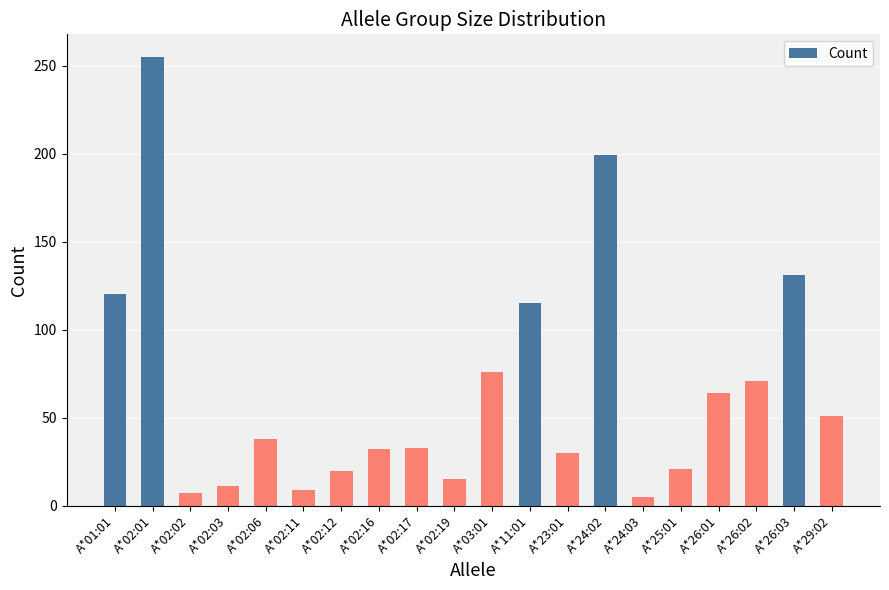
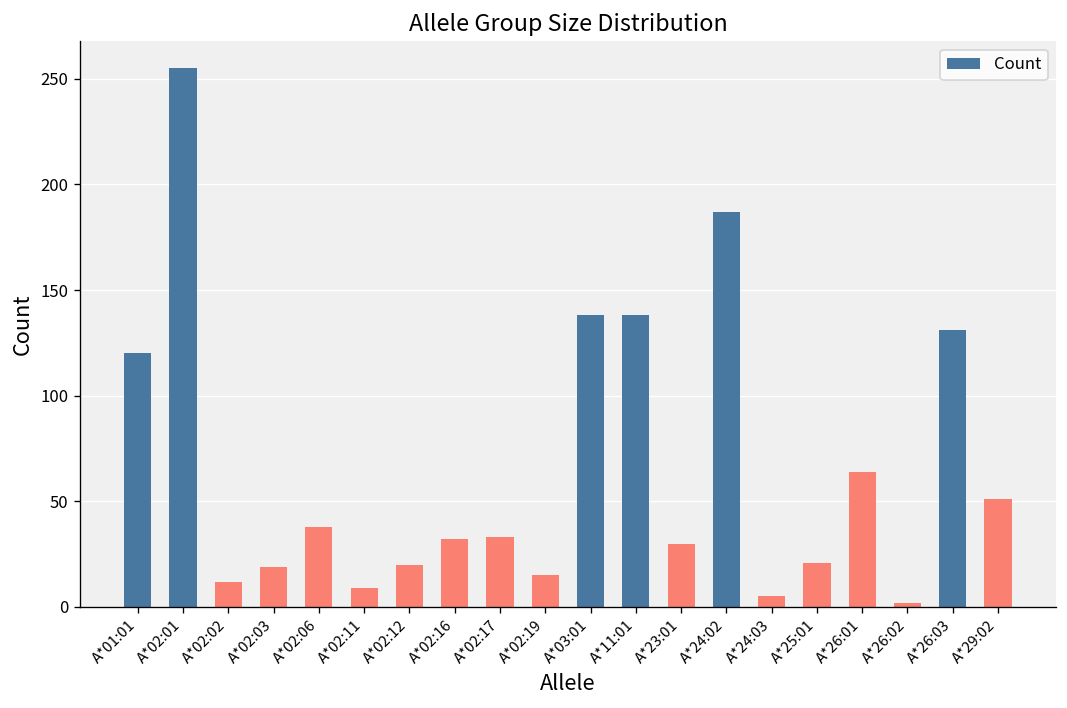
  {
    "A*01:01": 120,
    "A*02:01": 255,
-   "A*02:02": 7,
-   "A*02:03": 11,
+   "A*02:02": 12,
+   "A*02:03": 19,
    "A*02:06": 38,
    "A*02:11": 9,
    "A*02:12": 20,
    "A*02:16": 32,
    "A*02:17": 33,
    "A*02:19": 15,
-   "A*03:01": 76,
-   "A*11:01": 115,
+   "A*03:01": 138,
+   "A*11:01": 138,
    "A*23:01": 30,
-   "A*24:02": 199,
+   "A*24:02": 187,
    "A*24:03": 5,
    "A*25:01": 21,
    "A*26:01": 64,
-   "A*26:02": 71,
+   "A*26:02": 2,
    "A*26:03": 131,
    "A*29:02": 51
  }
